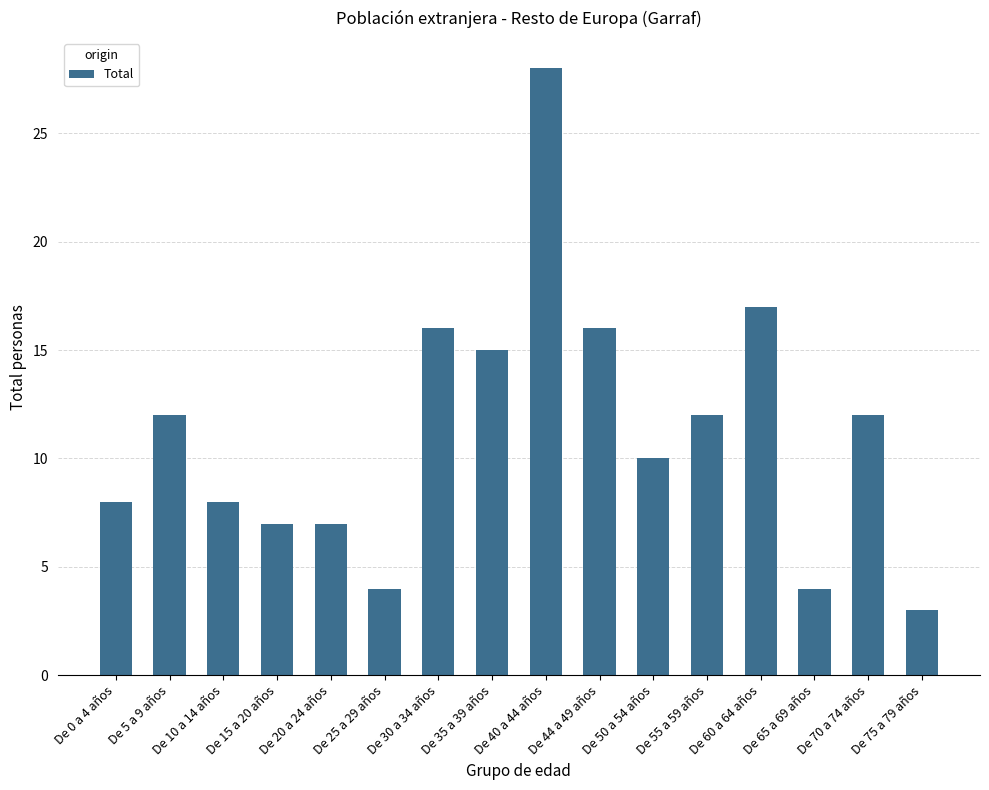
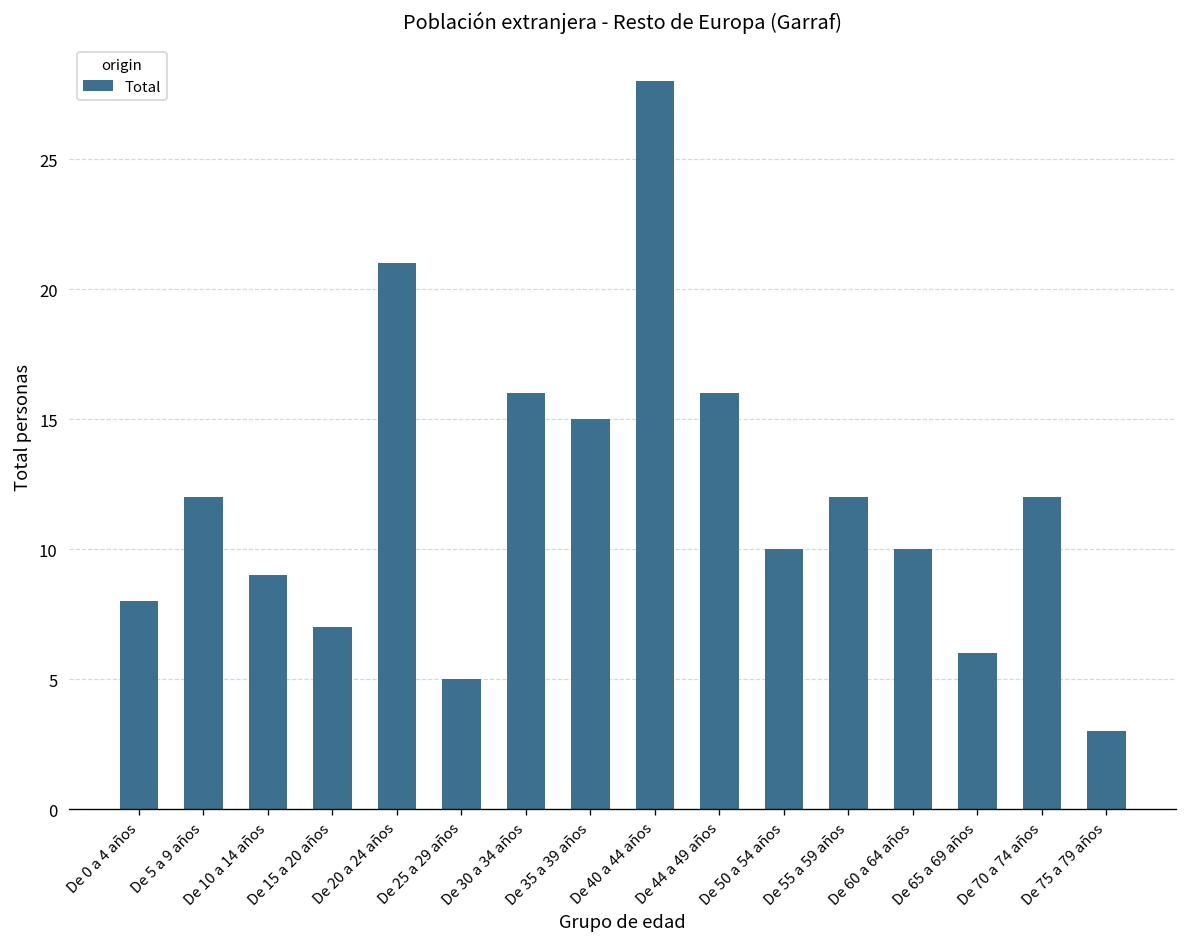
  {
    "De 0 a 4 años": 8,
    "De 5 a 9 años": 12,
-   "De 10 a 14 años": 8,
+   "De 10 a 14 años": 9,
    "De 15 a 20 años": 7,
-   "De 20 a 24 años": 7,
-   "De 25 a 29 años": 4,
+   "De 20 a 24 años": 21,
+   "De 25 a 29 años": 5,
    "De 30 a 34 años": 16,
    "De 35 a 39 años": 15,
    "De 40 a 44 años": 28,
    "De 44 a 49 años": 16,
    "De 50 a 54 años": 10,
    "De 55 a 59 años": 12,
-   "De 60 a 64 años": 17,
-   "De 65 a 69 años": 4,
+   "De 60 a 64 años": 10,
+   "De 65 a 69 años": 6,
    "De 70 a 74 años": 12,
    "De 75 a 79 años": 3
  }
